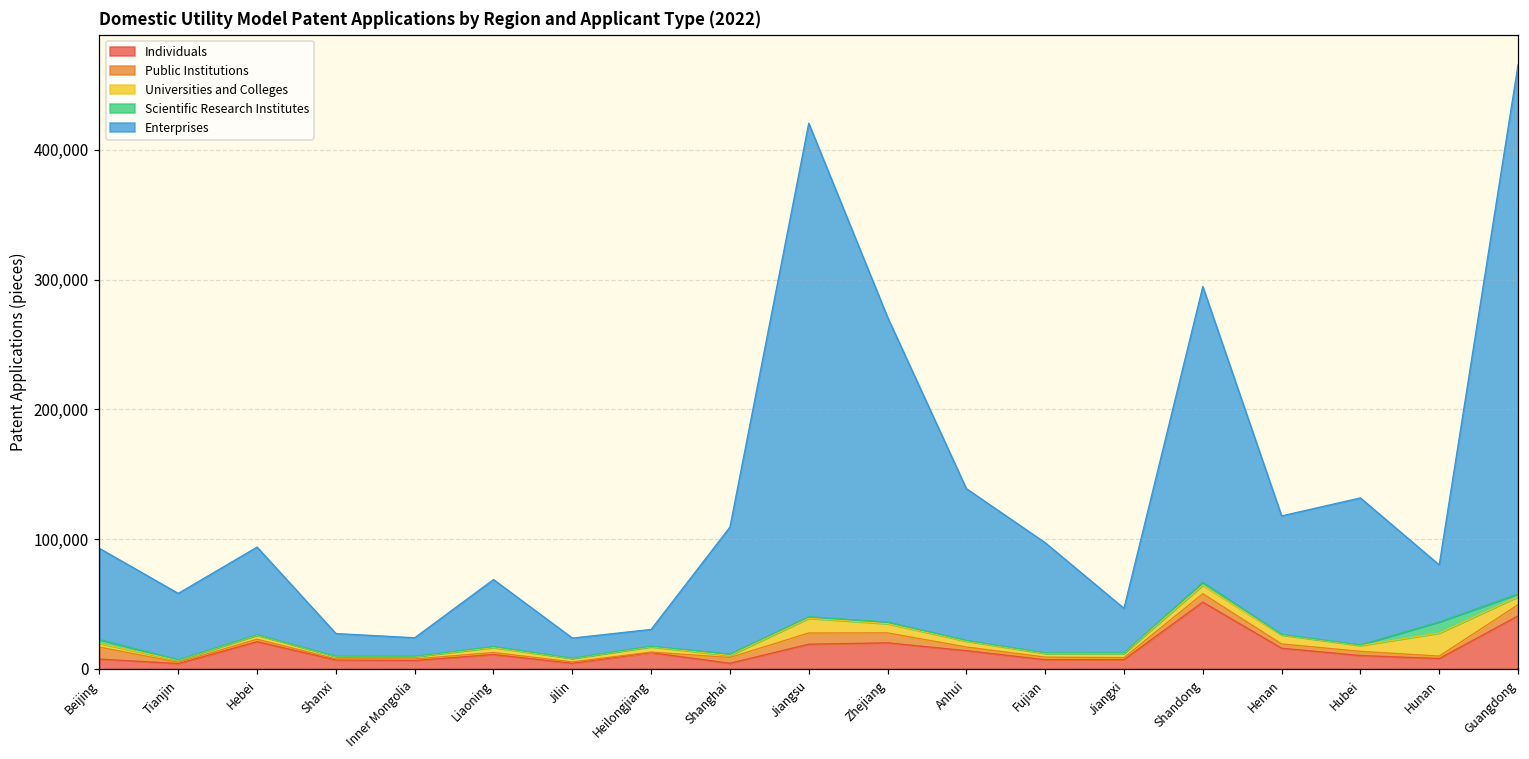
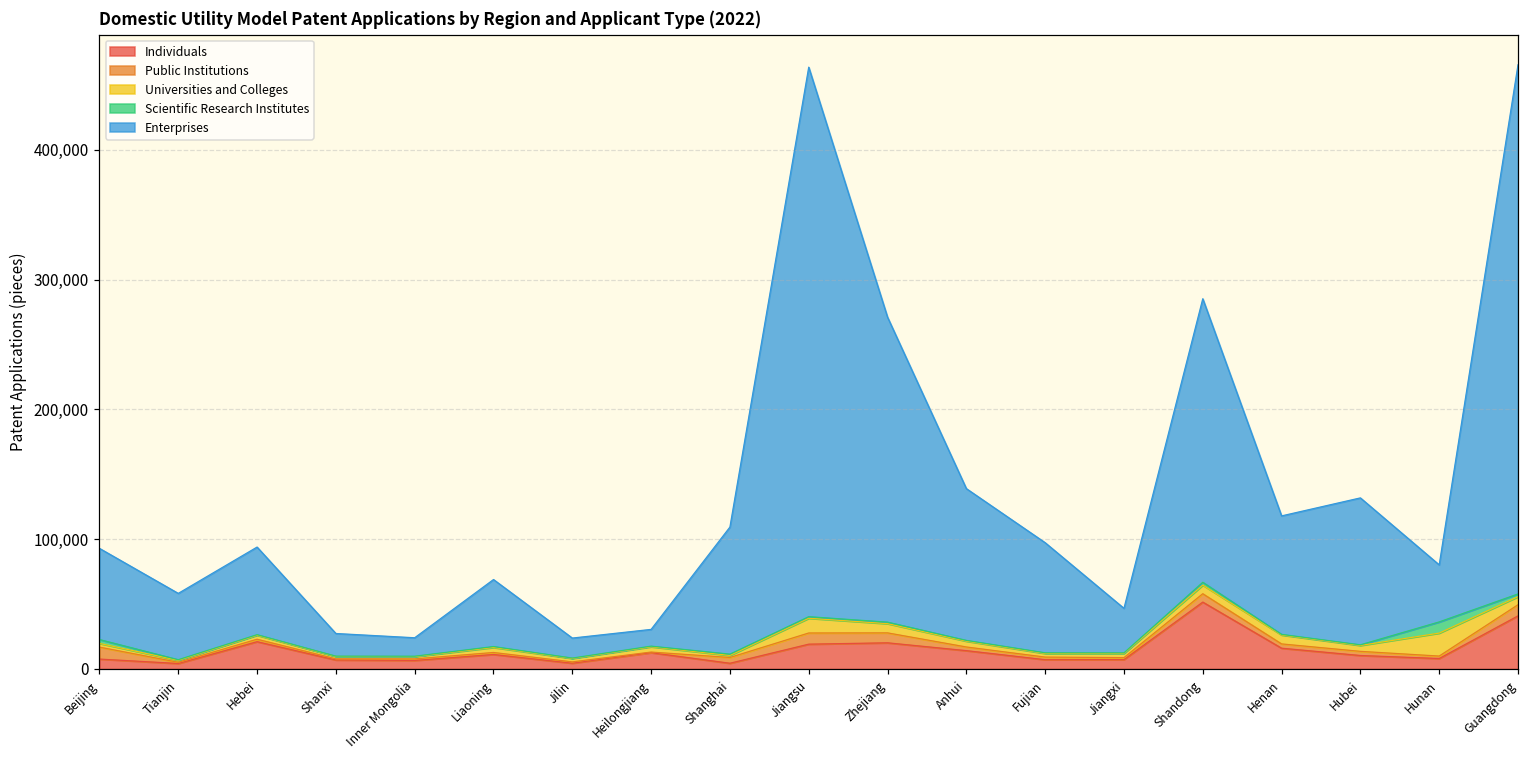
  {
    "Universities and Colleges": {
      "Beijing": "3,000",
      "Shandong": "7,000",
      "Hunan": "18,000",
      "Guangdong": "6,000"
    },
    "Scientific Research Institutes": {
      "Beijing": "3,000",
      "Shandong": "2,000",
      "Hunan": "9,000",
      "Guangdong": "2,000"
    },
    "Enterprises": {
      "Beijing": "70,000",
      "Tianjin": "51,000",
      "Hebei": "67,000",
      "Shanxi": "17,000",
      "Inner Mongolia": "14,000",
      "Liaoning": "52,000",
      "Jilin": "15,000",
      "Heilongjiang": "13,000",
      "Shanghai": "98,000",
-     "Jiangsu": "380,000",
+     "Jiangsu": "423,000",
      "Zhejiang": "235,000",
      "Anhui": "117,000",
      "Fujian": "85,000",
      "Jiangxi": "34,000",
-     "Shandong": "228,000",
+     "Shandong": "218,000",
      "Henan": "91,000",
      "Hubei": "113,000",
      "Hunan": "44,000",
      "Guangdong": "408,000"
    }
  }
